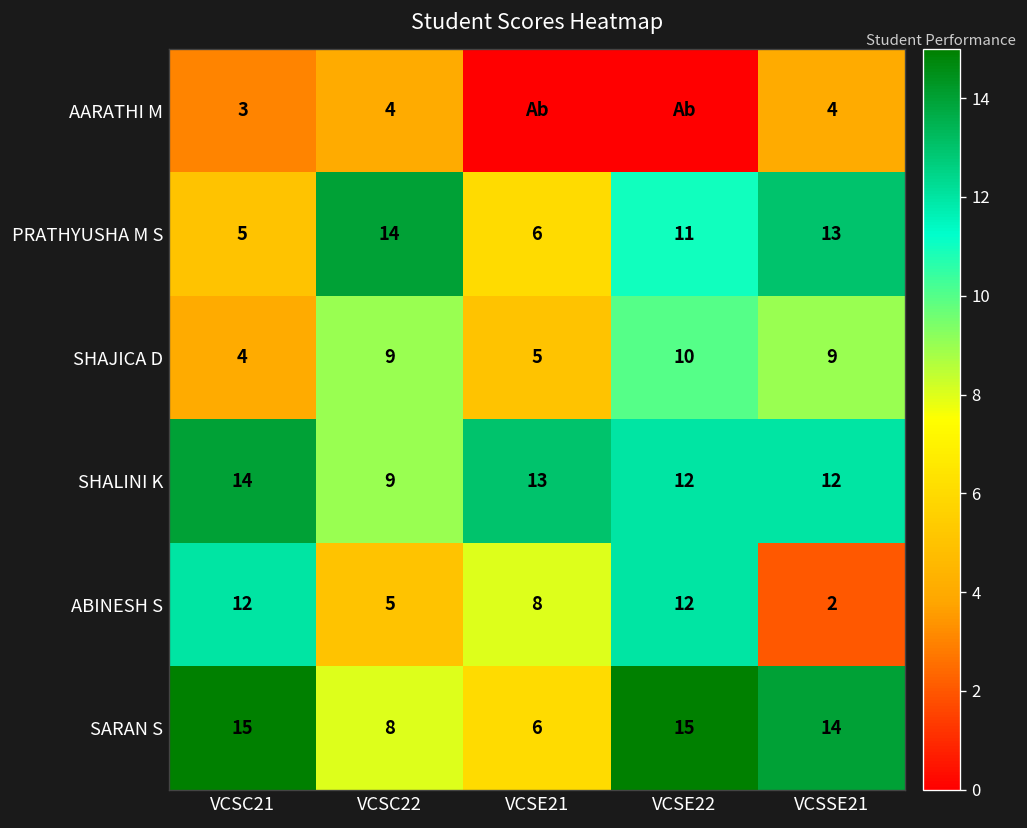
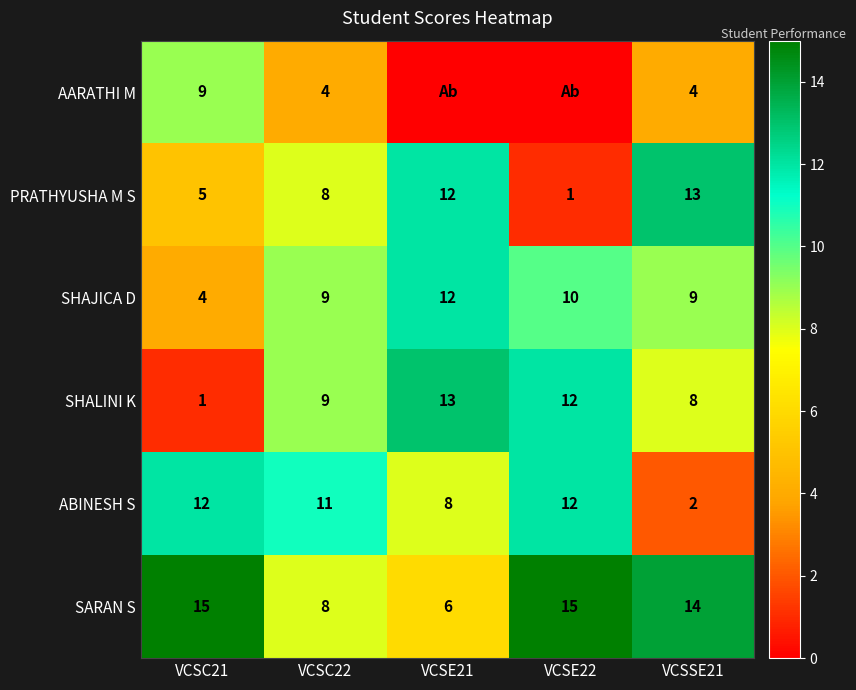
  {
    "AARATHI M": {
-     "VCSC21": 3,
+     "VCSC21": 9,
      "VCSC22": 4,
      "VCSSE21": 4
    },
    "PRATHYUSHA M S": {
      "VCSC21": 5,
-     "VCSC22": 14,
-     "VCSE21": 6,
-     "VCSE22": 11,
+     "VCSC22": 8,
+     "VCSE21": 12,
+     "VCSE22": 1,
      "VCSSE21": 13
    },
    "SHAJICA D": {
      "VCSC21": 4,
      "VCSC22": 9,
-     "VCSE21": 5,
+     "VCSE21": 12,
      "VCSE22": 10,
      "VCSSE21": 9
    },
    "SHALINI K": {
-     "VCSC21": 14,
+     "VCSC21": 1,
      "VCSC22": 9,
      "VCSE21": 13,
      "VCSE22": 12,
-     "VCSSE21": 12
+     "VCSSE21": 8
    },
    "ABINESH S": {
      "VCSC21": 12,
-     "VCSC22": 5,
+     "VCSC22": 11,
      "VCSE21": 8,
      "VCSE22": 12,
      "VCSSE21": 2
    },
    "SARAN S": {
      "VCSC21": 15,
      "VCSC22": 8,
      "VCSE21": 6,
      "VCSE22": 15,
      "VCSSE21": 14
    }
  }
